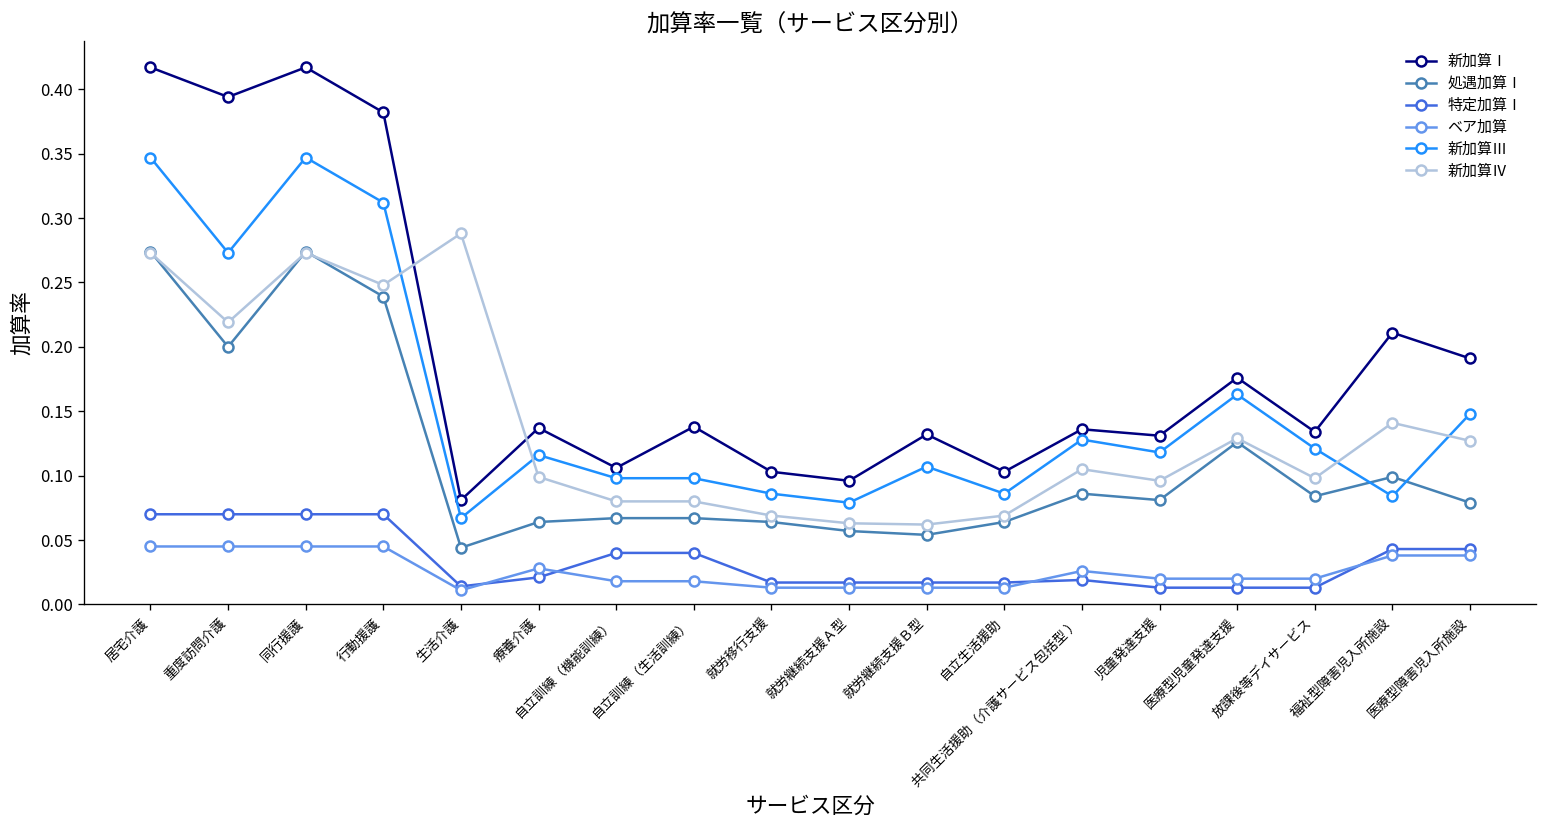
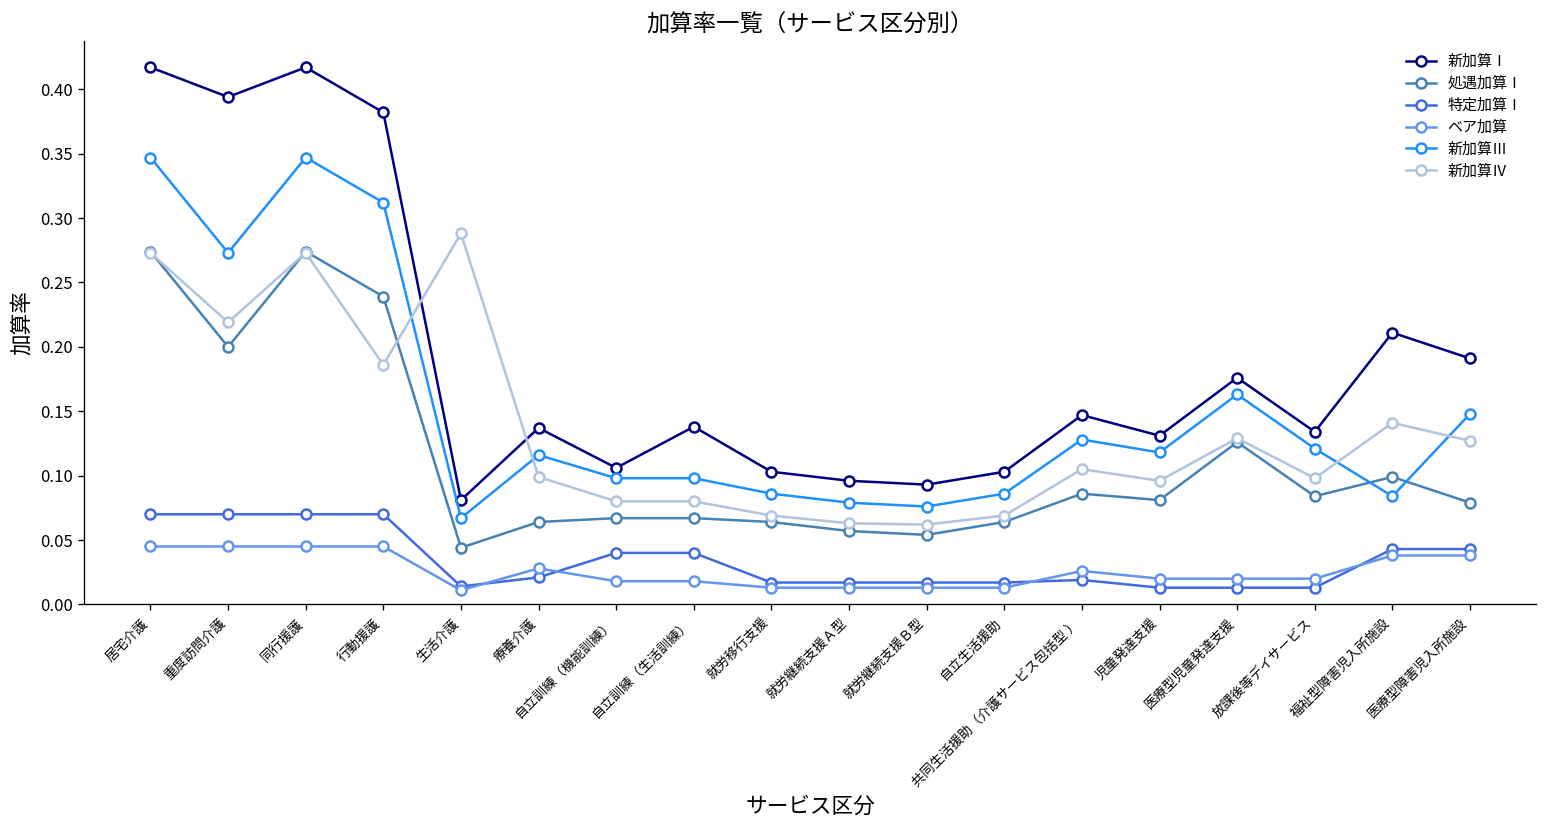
  {
    "新加算Ⅰ": {
      "居宅介護": 0.417,
      "重度訪問介護": 0.394,
      "同行援護": 0.417,
      "行動援護": 0.382,
      "生活介護": 0.081,
      "療養介護": 0.137,
      "自立訓練（機能訓練）": 0.106,
      "自立訓練（生活訓練）": 0.138,
      "就労移行支援": 0.103,
      "就労継続支援Ａ型": 0.096,
-     "就労継続支援Ｂ型": 0.132,
+     "就労継続支援Ｂ型": 0.093,
      "自立生活援助": 0.103,
-     "共同生活援助（介護サービス包括型 ）": 0.136,
+     "共同生活援助（介護サービス包括型 ）": 0.147,
      "児童発達支援": 0.131,
      "医療型児童発達支援": 0.176,
      "放課後等デイサービス": 0.134,
      "福祉型障害児入所施設": 0.211,
      "医療型障害児入所施設": 0.191
    },
    "新加算Ⅲ": {
      "居宅介護": 0.347,
      "重度訪問介護": 0.273,
      "同行援護": 0.347,
      "行動援護": 0.312,
      "生活介護": 0.067,
      "療養介護": 0.116,
      "自立訓練（機能訓練）": 0.098,
      "自立訓練（生活訓練）": 0.098,
      "就労移行支援": 0.086,
      "就労継続支援Ａ型": 0.079,
-     "就労継続支援Ｂ型": 0.107,
+     "就労継続支援Ｂ型": 0.076,
      "自立生活援助": 0.086,
      "共同生活援助（介護サービス包括型 ）": 0.128,
      "児童発達支援": 0.118,
      "医療型児童発達支援": 0.163,
      "放課後等デイサービス": 0.121,
      "福祉型障害児入所施設": 0.084,
      "医療型障害児入所施設": 0.148
    },
    "新加算Ⅳ": {
      "重度訪問介護": 0.219,
-     "行動援護": 0.248,
+     "行動援護": 0.186,
      "生活介護": 0.288,
      "療養介護": 0.099,
      "自立訓練（機能訓練）": 0.080,
      "自立訓練（生活訓練）": 0.080,
      "就労移行支援": 0.069,
      "就労継続支援Ａ型": 0.063,
      "就労継続支援Ｂ型": 0.062,
      "自立生活援助": 0.069,
      "共同生活援助（介護サービス包括型 ）": 0.105,
      "児童発達支援": 0.096,
      "医療型児童発達支援": 0.129,
      "放課後等デイサービス": 0.098,
      "福祉型障害児入所施設": 0.141,
      "医療型障害児入所施設": 0.127
    }
  }
